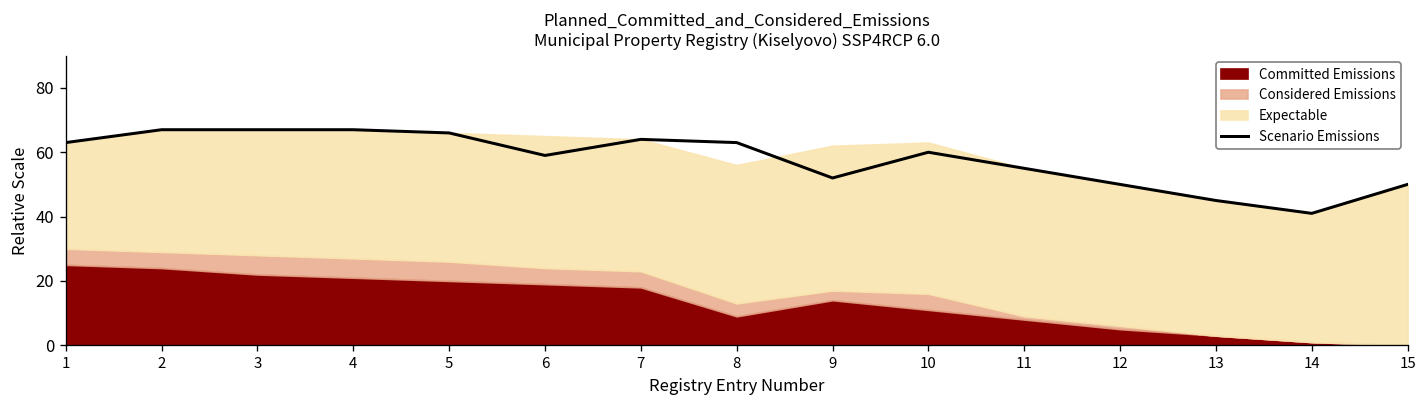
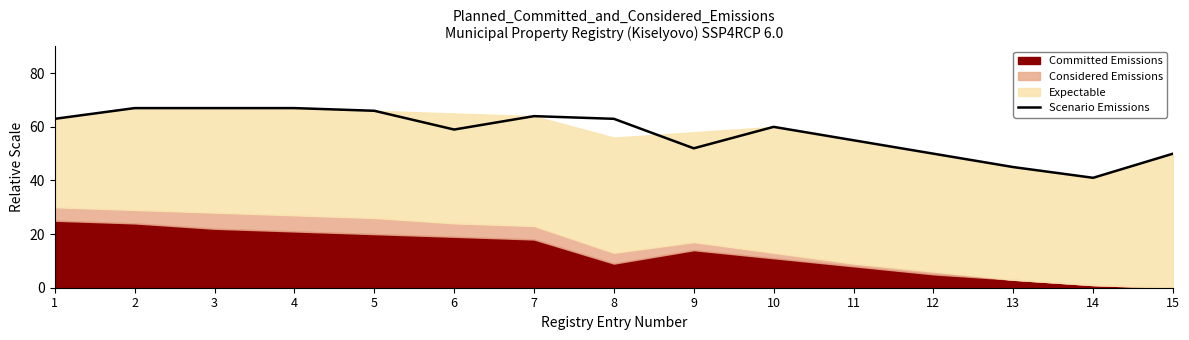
  {
    "Committed Emissions": {
      "1": 25,
      "2": 24,
      "3": 22,
      "4": 21,
      "5": 20,
      "6": 19,
      "7": 18,
      "8": 9,
      "9": 14,
      "10": 11,
      "11": 8,
      "12": 5
    },
    "Scenario Emissions": {
      "6": 59,
      "8": 63,
      "9": 52
    },
    "Considered Emissions": {
      "1": 5,
      "2": 5,
      "3": 6,
      "4": 6,
      "5": 6,
      "6": 5,
      "7": 5,
      "8": 4,
      "9": 3,
-     "10": 5,
+     "10": 2,
      "11": 1,
      "12": 1
    },
    "Expectable": {
      "6": 41,
      "8": 43,
-     "9": 45
+     "9": 41
    }
  }
